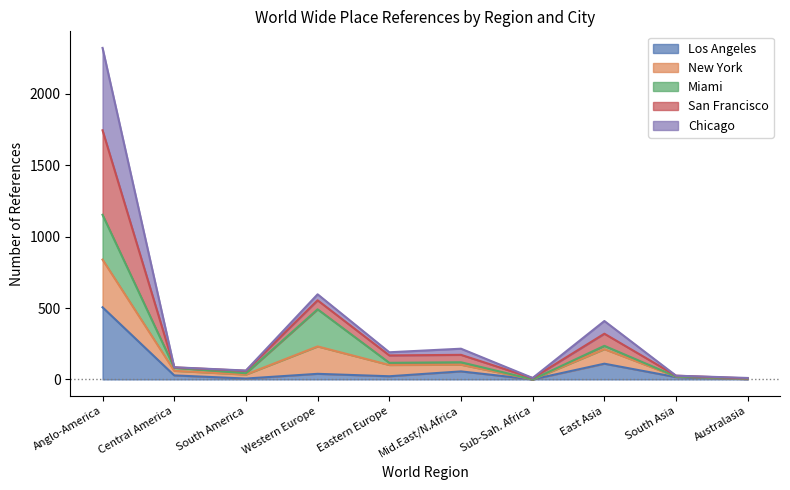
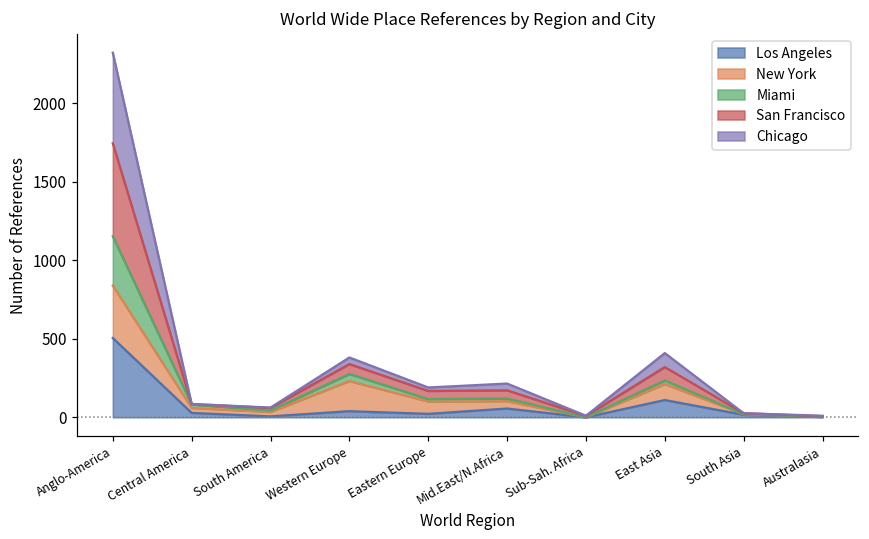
  {
    "Miami": {
      "Anglo-America": 310,
-     "Western Europe": 260,
+     "Western Europe": 50,
      "East Asia": 20
    }
  }
